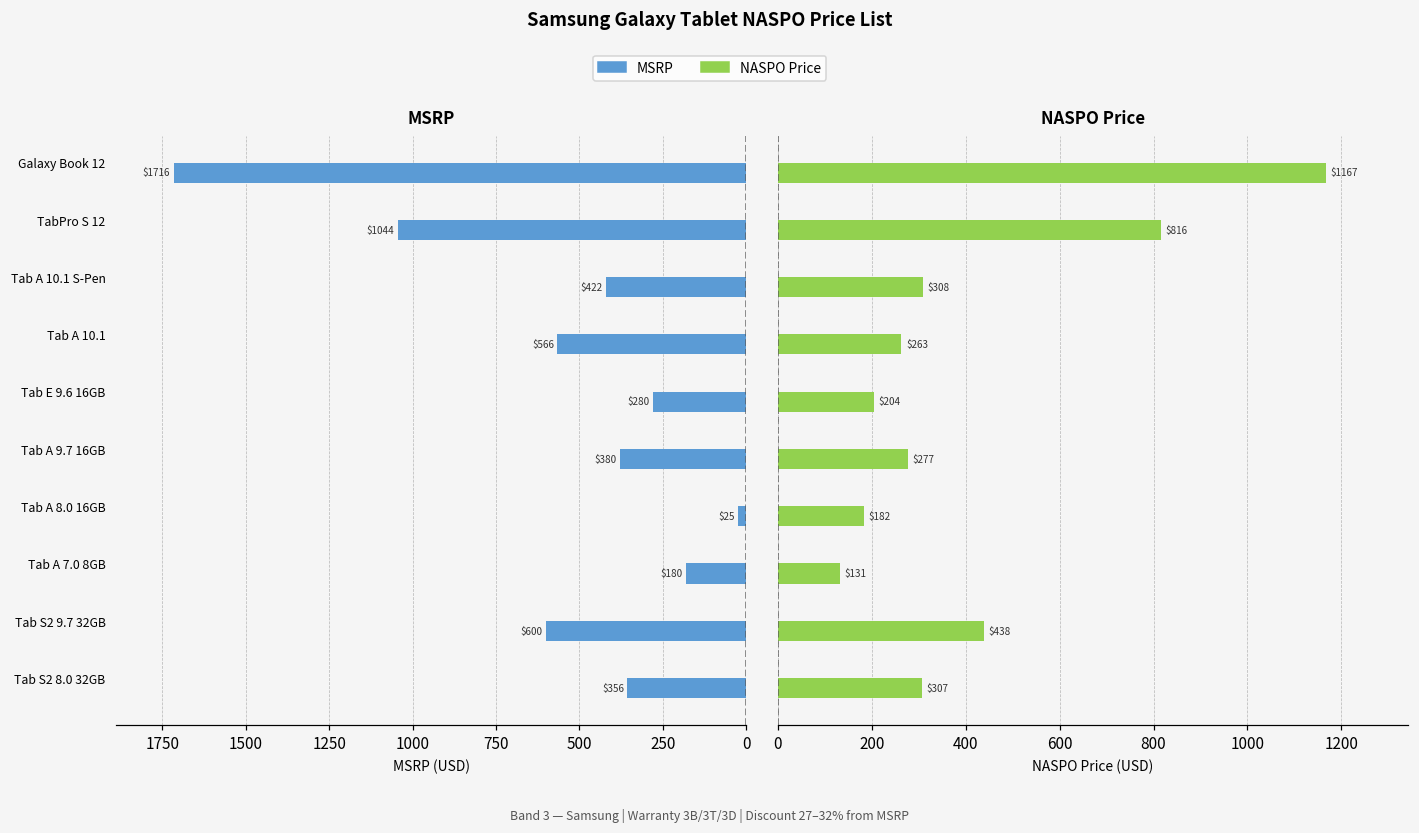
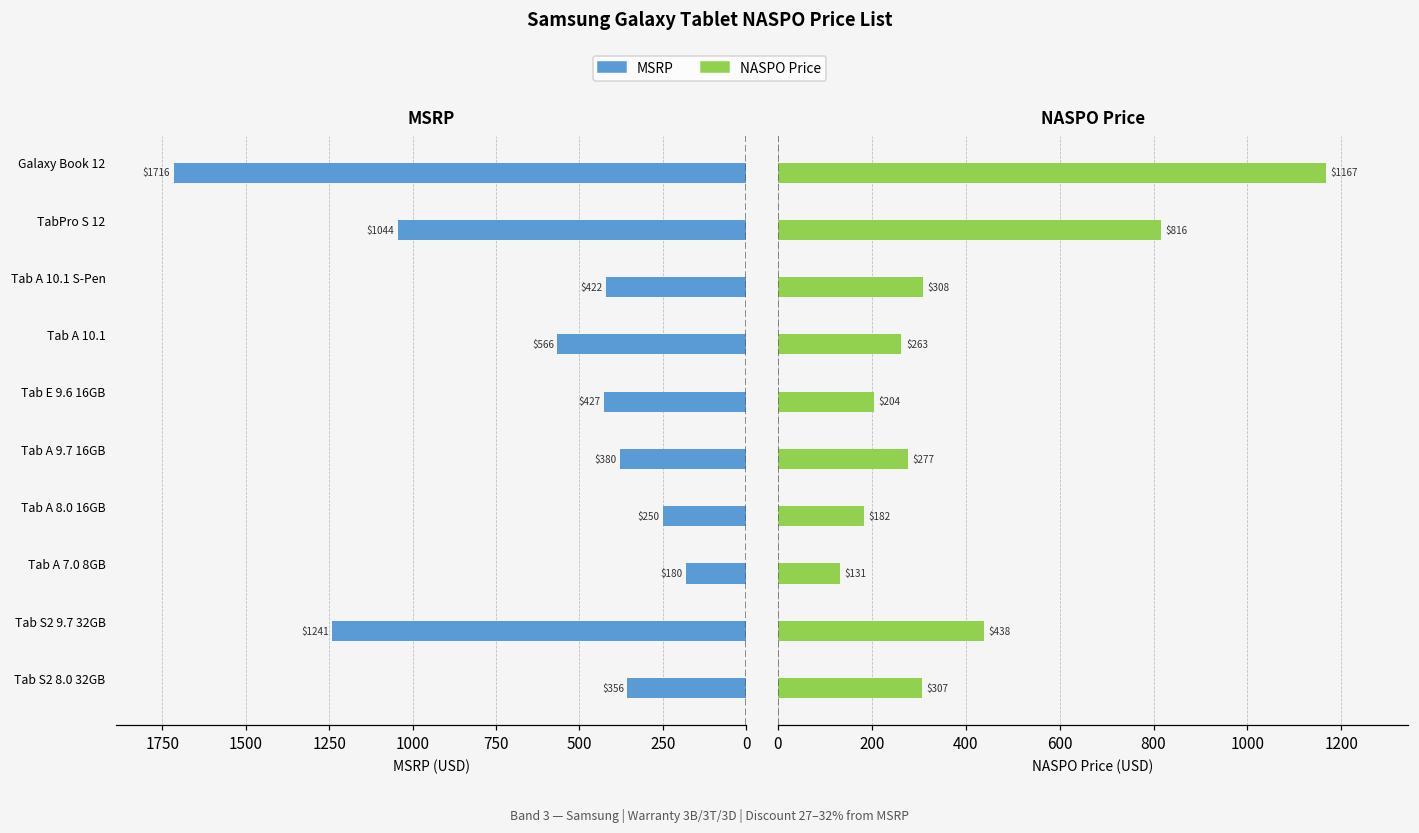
  {
    "MSRP": {
      "Galaxy Book 12": "$1716",
      "TabPro S 12": "$1044",
      "Tab A 10.1 S-Pen": "$422",
      "Tab A 10.1": "$566",
-     "Tab E 9.6 16GB": "$280",
+     "Tab E 9.6 16GB": "$427",
      "Tab A 9.7 16GB": "$380",
-     "Tab A 8.0 16GB": "$25",
+     "Tab A 8.0 16GB": "$250",
      "Tab A 7.0 8GB": "$180",
-     "Tab S2 9.7 32GB": "$600",
+     "Tab S2 9.7 32GB": "$1241",
      "Tab S2 8.0 32GB": "$356"
    }
  }
